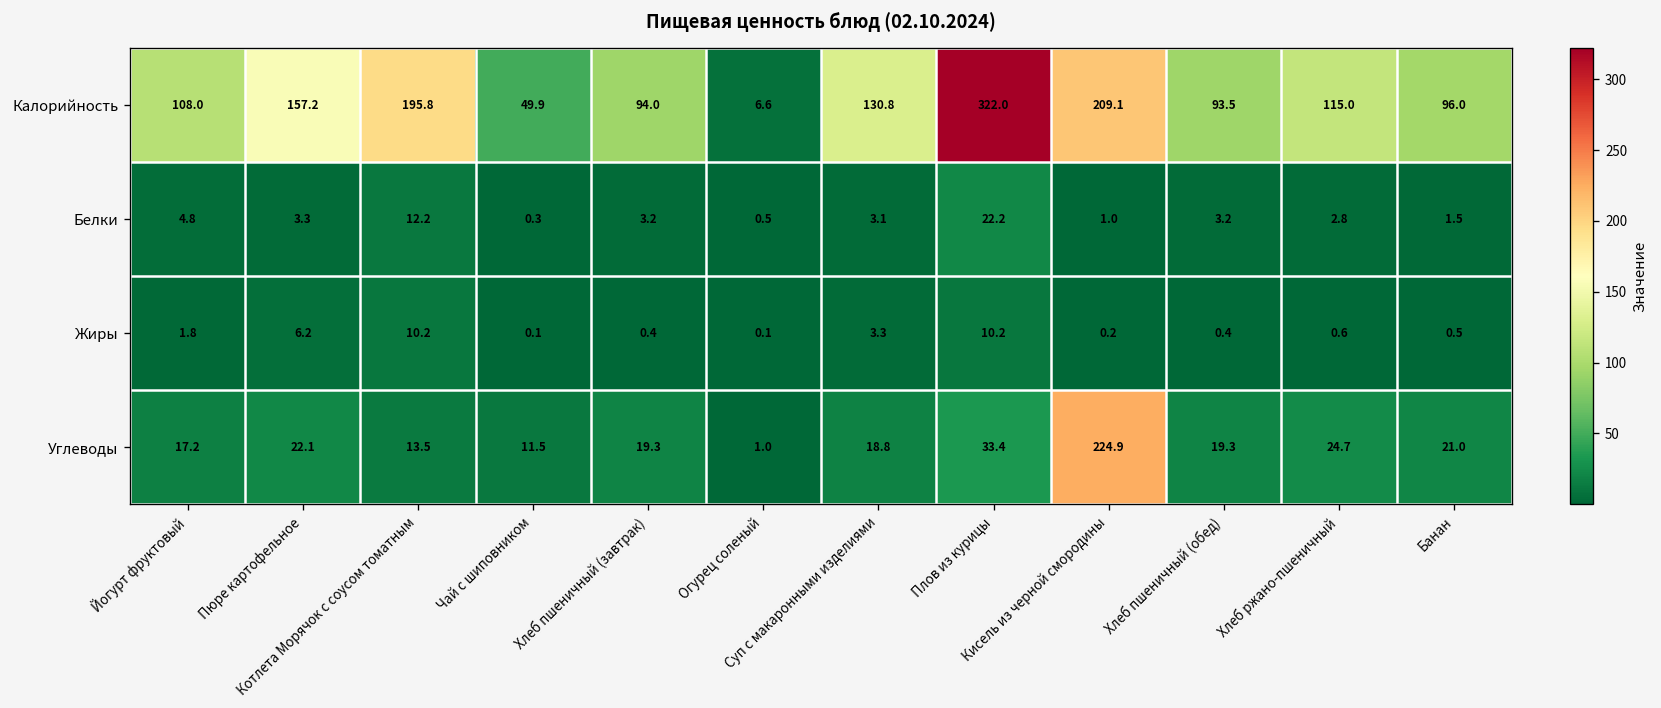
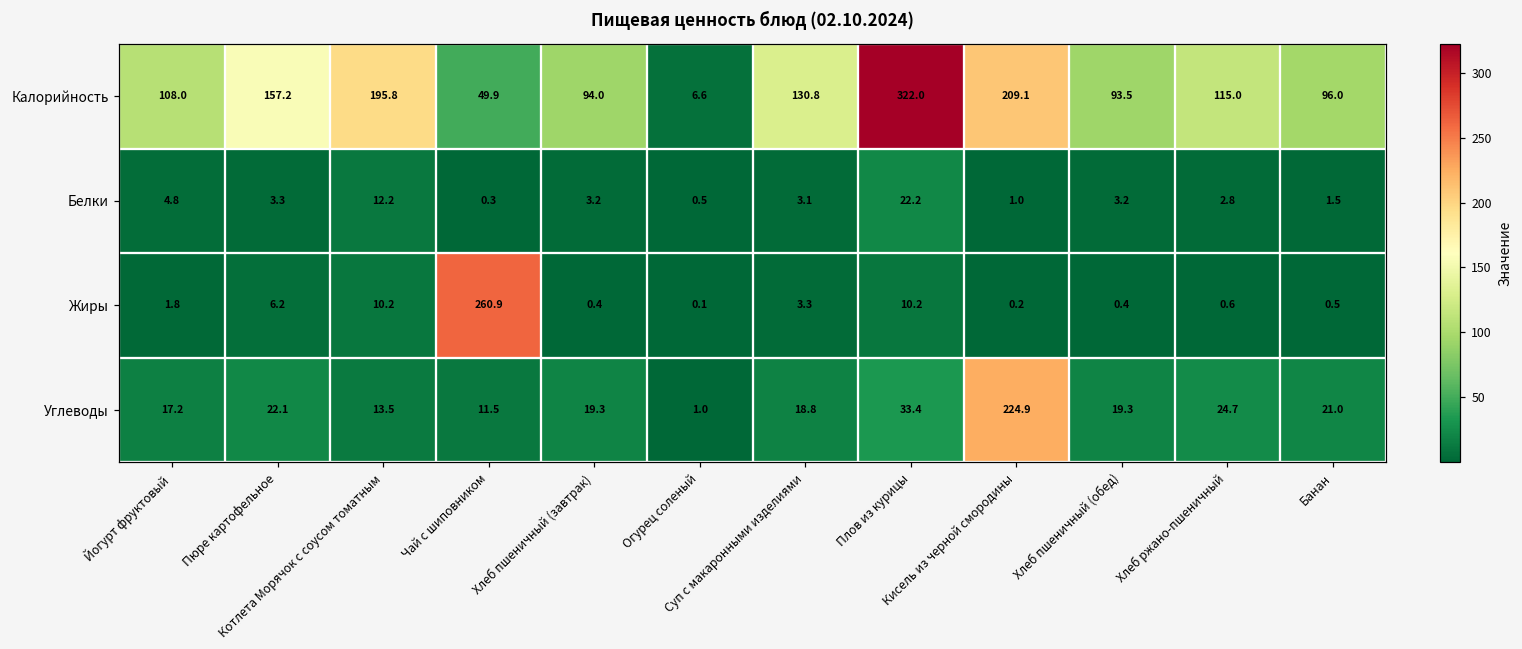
  {
    "Калорийность": {
      "Йогурт фруктовый": 108.0,
      "Пюре картофельное": 157.2,
      "Котлета Морячок с соусом томатным": 195.8,
      "Чай с шиповником": 49.9,
      "Хлеб пшеничный (завтрак)": 94.0,
      "Огурец соленый": 6.6,
      "Суп с макаронными изделиями": 130.8,
      "Плов из курицы": 322.0,
      "Кисель из черной смородины": 209.1,
      "Хлеб пшеничный (обед)": 93.5,
      "Хлеб ржано-пшеничный": 115.0,
      "Банан": 96.0
    },
    "Белки": {
      "Йогурт фруктовый": 4.8,
      "Пюре картофельное": 3.3,
      "Котлета Морячок с соусом томатным": 12.2,
      "Чай с шиповником": 0.3,
      "Хлеб пшеничный (завтрак)": 3.2,
      "Огурец соленый": 0.5,
      "Суп с макаронными изделиями": 3.1,
      "Плов из курицы": 22.2,
      "Кисель из черной смородины": 1.0,
      "Хлеб пшеничный (обед)": 3.2,
      "Хлеб ржано-пшеничный": 2.8,
      "Банан": 1.5
    },
    "Жиры": {
      "Йогурт фруктовый": 1.8,
      "Пюре картофельное": 6.2,
      "Котлета Морячок с соусом томатным": 10.2,
-     "Чай с шиповником": 0.1,
+     "Чай с шиповником": 260.9,
      "Хлеб пшеничный (завтрак)": 0.4,
      "Огурец соленый": 0.1,
      "Суп с макаронными изделиями": 3.3,
      "Плов из курицы": 10.2,
      "Кисель из черной смородины": 0.2,
      "Хлеб пшеничный (обед)": 0.4,
      "Хлеб ржано-пшеничный": 0.6,
      "Банан": 0.5
    },
    "Углеводы": {
      "Йогурт фруктовый": 17.2,
      "Пюре картофельное": 22.1,
      "Котлета Морячок с соусом томатным": 13.5,
      "Чай с шиповником": 11.5,
      "Хлеб пшеничный (завтрак)": 19.3,
      "Огурец соленый": 1.0,
      "Суп с макаронными изделиями": 18.8,
      "Плов из курицы": 33.4,
      "Кисель из черной смородины": 224.9,
      "Хлеб пшеничный (обед)": 19.3,
      "Хлеб ржано-пшеничный": 24.7,
      "Банан": 21.0
    }
  }
